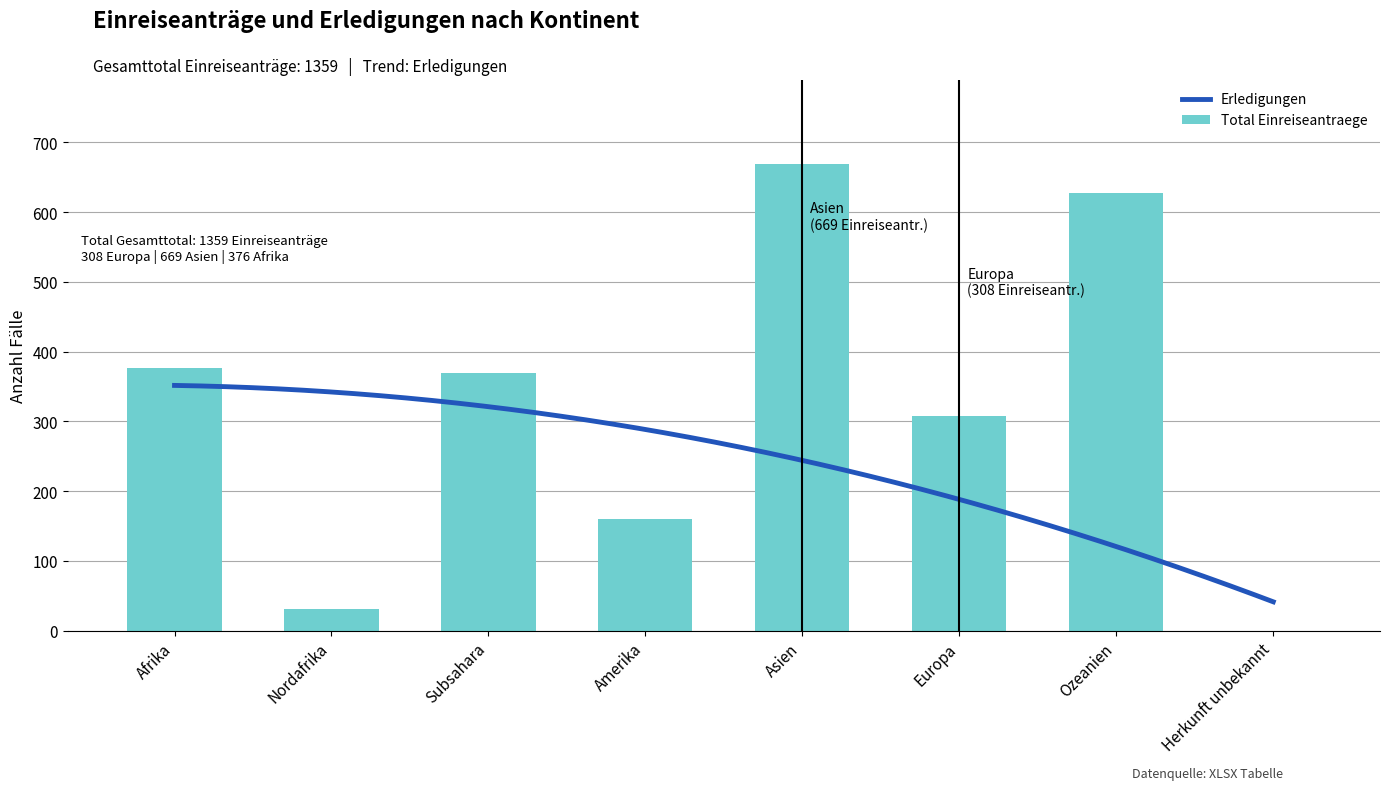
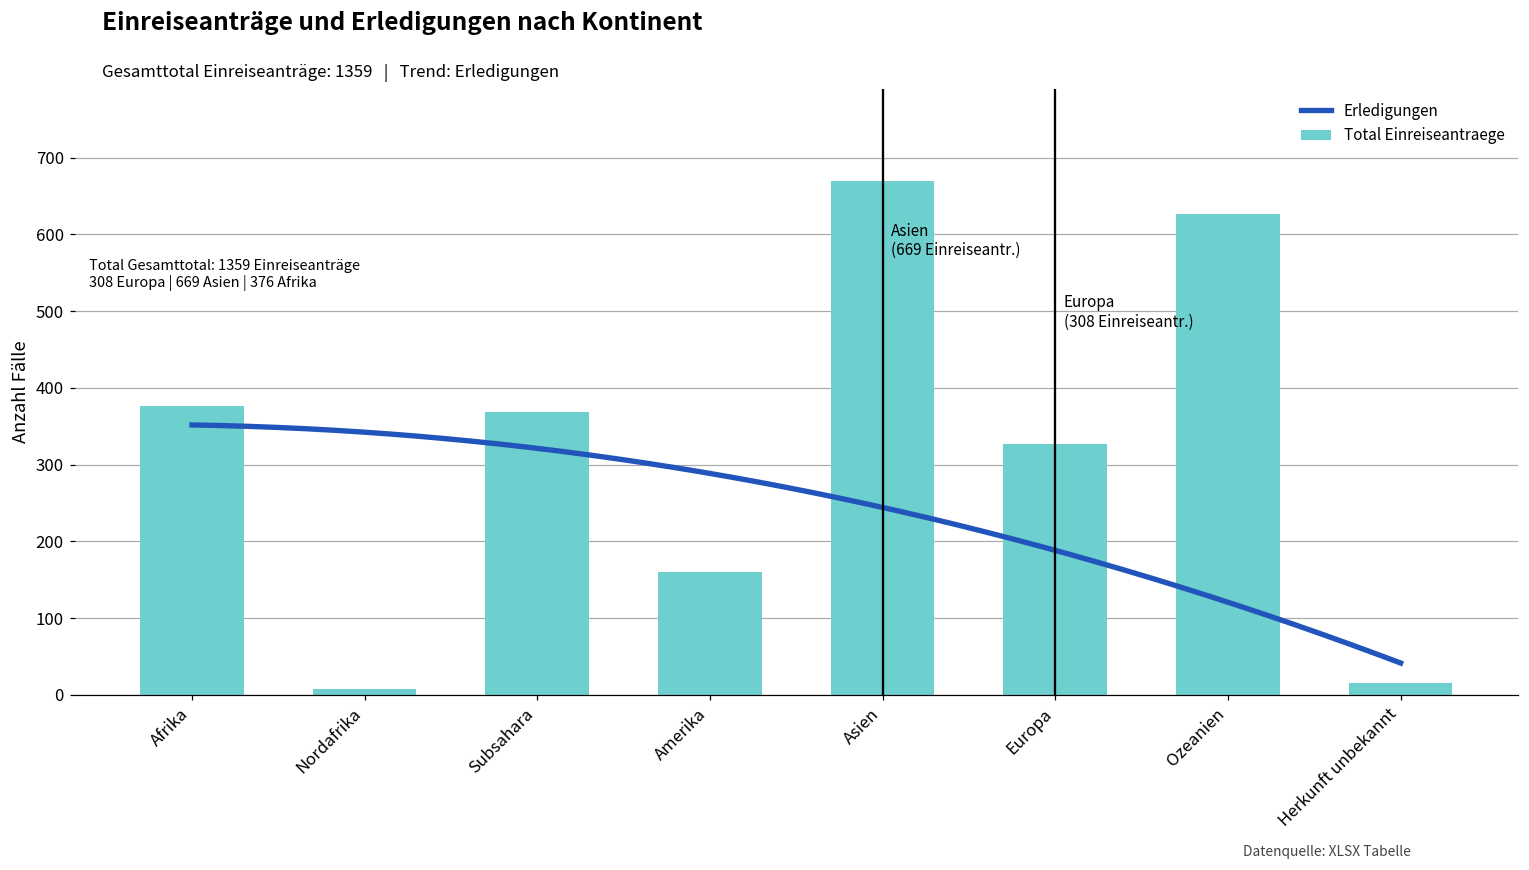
  {
    "Erledigungen": {
      "Afrika": 350,
      "Herkunft unbekannt": 40
    },
    "Total Einreiseantraege": {
      "Afrika": 380,
-     "Nordafrika": 30,
+     "Nordafrika": 10,
      "Subsahara": 370,
      "Amerika": 160,
      "Asien": 670,
-     "Europa": 310,
+     "Europa": 330,
      "Ozeanien": 630,
-     "Herkunft unbekannt": 0
+     "Herkunft unbekannt": 20
    }
  }
